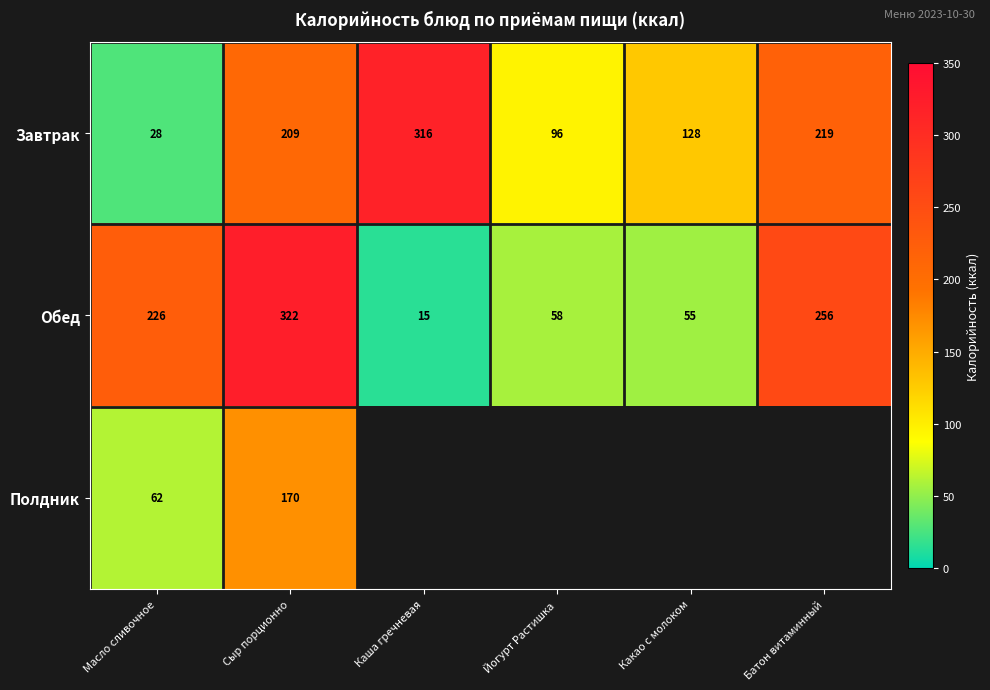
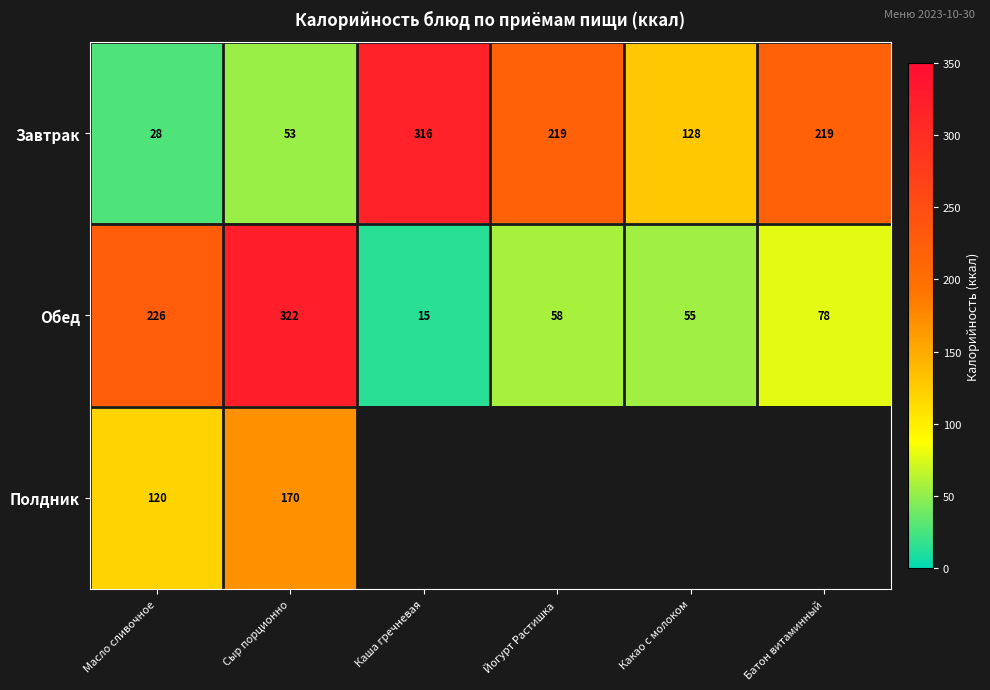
  {
    "Завтрак": {
      "Масло сливочное": 28,
-     "Сыр порционно": 209,
+     "Сыр порционно": 53,
      "Каша гречневая": 316,
-     "Йогурт Растишка": 96,
+     "Йогурт Растишка": 219,
      "Какао с молоком": 128,
      "Батон витаминный": 219
    },
    "Обед": {
      "Масло сливочное": 226,
      "Сыр порционно": 322,
      "Каша гречневая": 15,
      "Йогурт Растишка": 58,
      "Какао с молоком": 55,
-     "Батон витаминный": 256
+     "Батон витаминный": 78
    },
    "Полдник": {
-     "Масло сливочное": 62,
+     "Масло сливочное": 120,
      "Сыр порционно": 170
    }
  }
